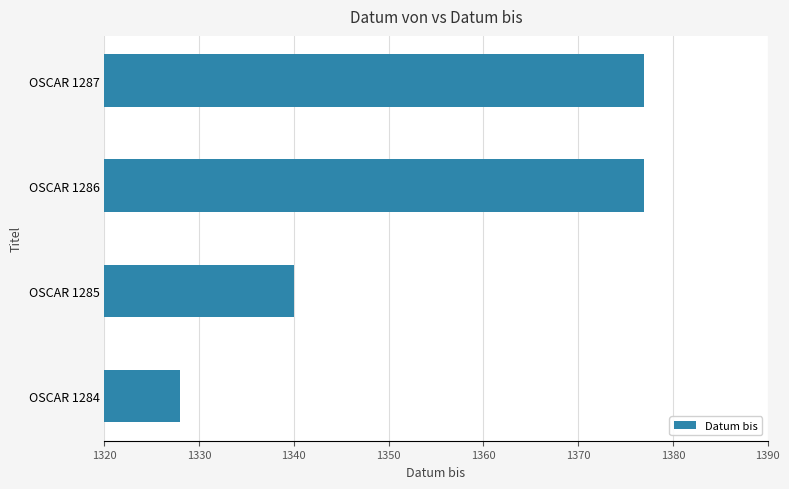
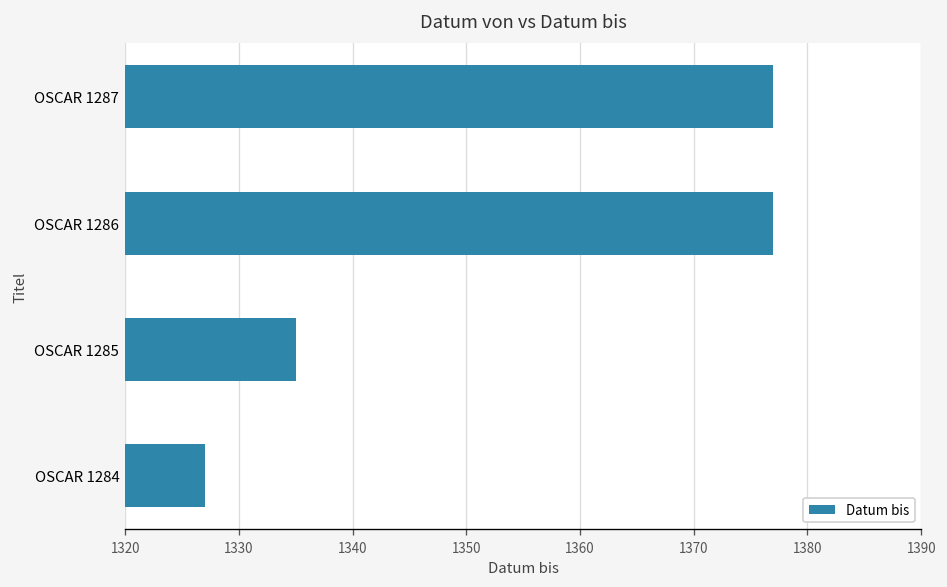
  {
    "OSCAR 1287": 1377,
    "OSCAR 1286": 1377,
-   "OSCAR 1285": 1340,
-   "OSCAR 1284": 1328
+   "OSCAR 1285": 1335,
+   "OSCAR 1284": 1327
  }
